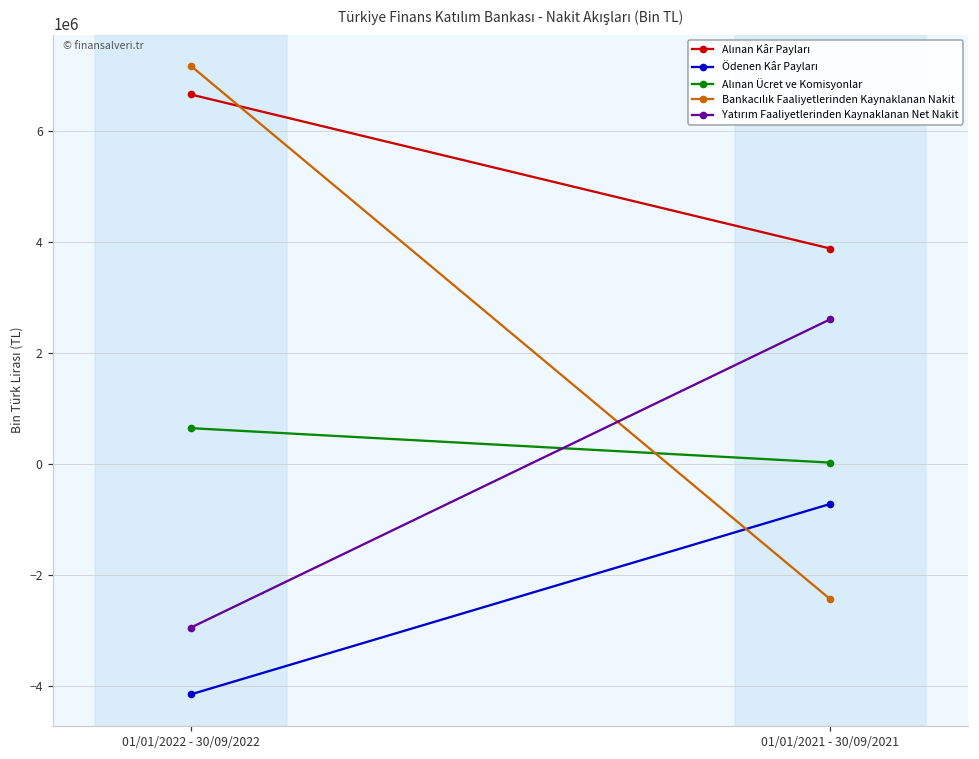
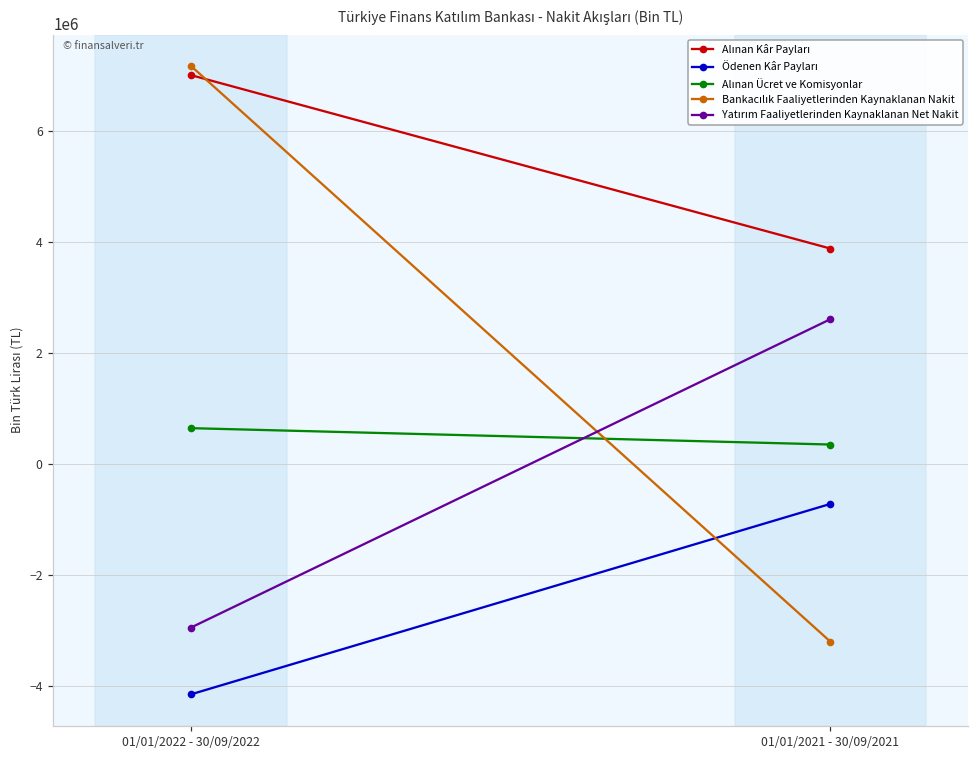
  {
    "Alınan Kâr Payları": {
-     "01/01/2022 - 30/09/2022": 6700000,
+     "01/01/2022 - 30/09/2022": 7000000,
      "01/01/2021 - 30/09/2021": 3900000
    },
    "Ödenen Kâr Payları": {
      "01/01/2022 - 30/09/2022": -4100000,
      "01/01/2021 - 30/09/2021": -700000
    },
    "Alınan Ücret ve Komisyonlar": {
      "01/01/2022 - 30/09/2022": 600000,
-     "01/01/2021 - 30/09/2021": 0
+     "01/01/2021 - 30/09/2021": 400000
    },
    "Bankacılık Faaliyetlerinden Kaynaklanan Nakit": {
      "01/01/2022 - 30/09/2022": 7200000,
-     "01/01/2021 - 30/09/2021": -2400000
+     "01/01/2021 - 30/09/2021": -3200000
    },
    "Yatırım Faaliyetlerinden Kaynaklanan Net Nakit": {
      "01/01/2022 - 30/09/2022": -2900000,
      "01/01/2021 - 30/09/2021": 2600000
    }
  }
